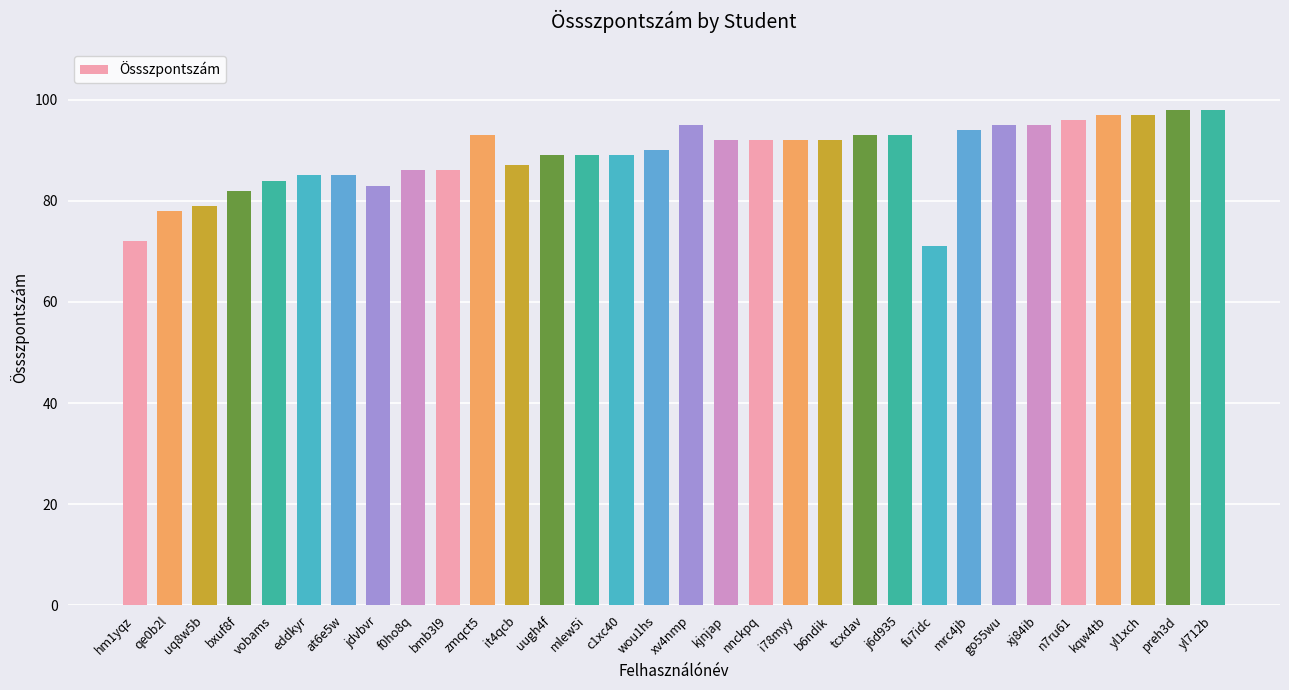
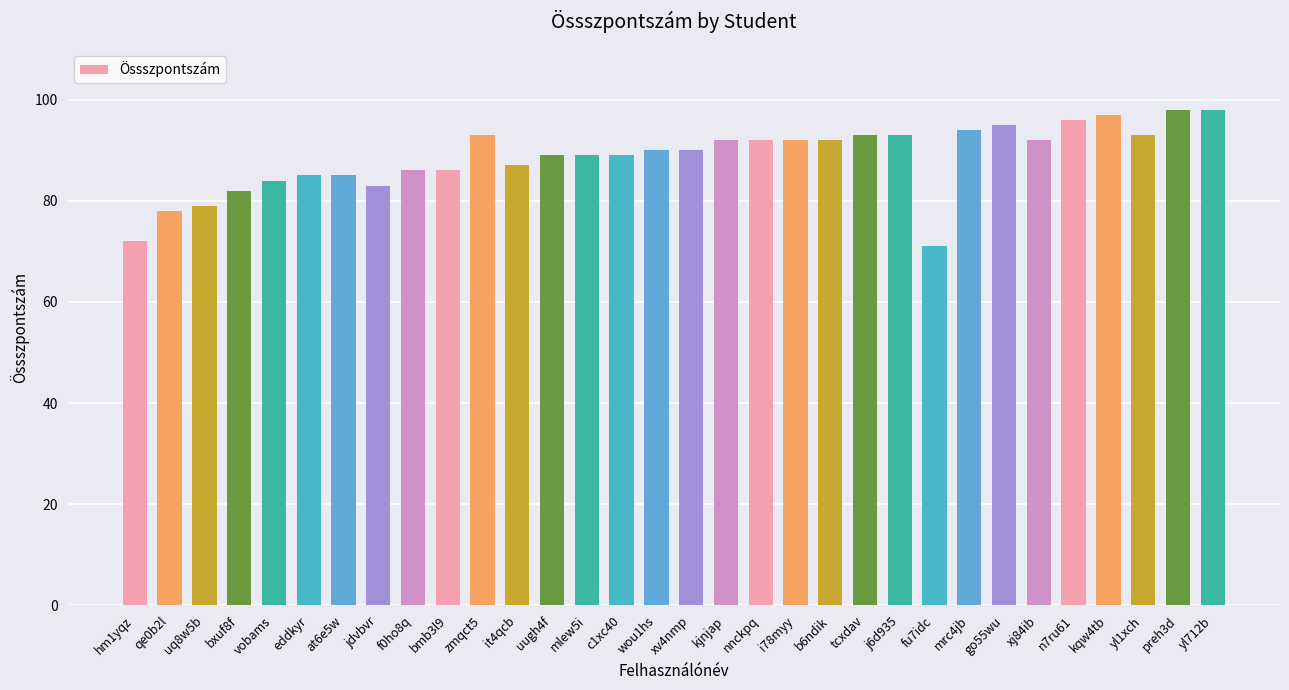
  {
    "hm1yqz": 72,
    "qe0b2l": 78,
    "uq8w5b": 79,
    "bxuf8f": 82,
    "vobams": 84,
    "eddkyr": 85,
    "at6e5w": 85,
    "jdvbvr": 83,
    "f0ho8q": 86,
    "bmb3l9": 86,
    "zmqct5": 93,
    "it4qcb": 87,
    "uugh4f": 89,
    "mlew5i": 89,
    "c1xc40": 89,
    "wou1hs": 90,
-   "xv4nmp": 95,
+   "xv4nmp": 90,
    "kjnjap": 92,
    "nnckpq": 92,
    "i78myy": 92,
    "b6ndik": 92,
    "tcxdav": 93,
    "j6d935": 93,
    "fu7idc": 71,
    "mrc4jb": 94,
    "go55wu": 95,
-   "xj84ib": 95,
+   "xj84ib": 92,
    "n7ru61": 96,
    "kqw4tb": 97,
-   "yl1xch": 97,
+   "yl1xch": 93,
    "preh3d": 98,
    "yl712b": 98
  }
